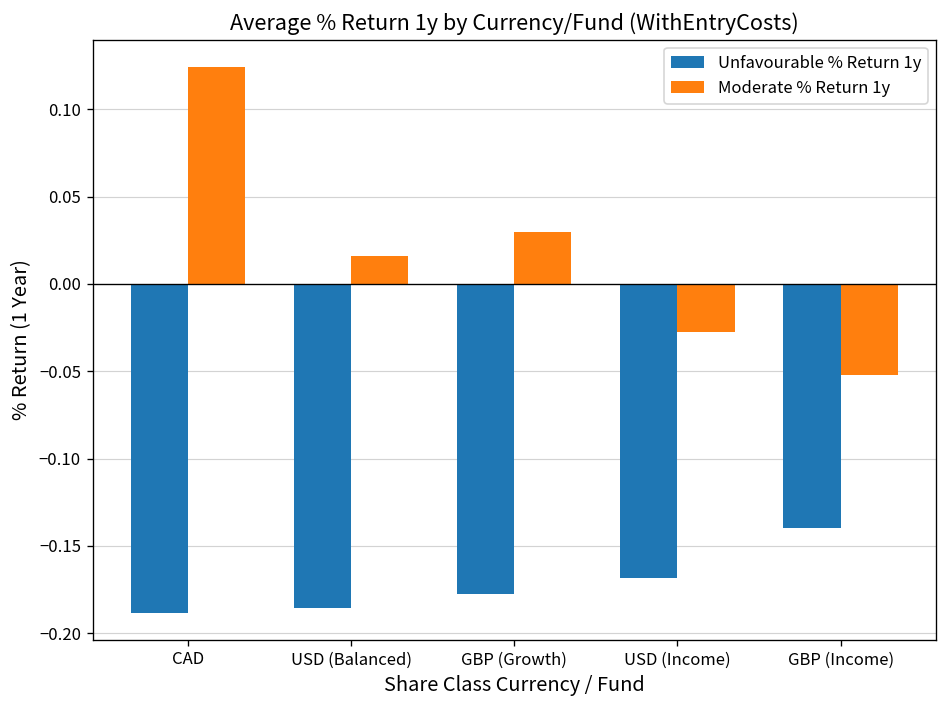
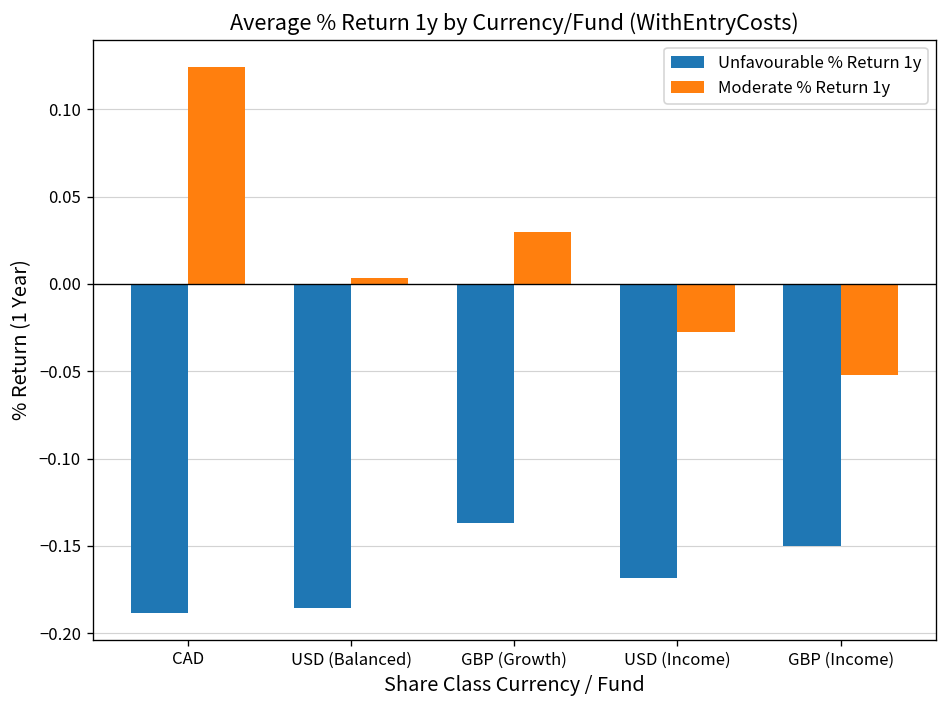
  {
    "Unfavourable % Return 1y": {
      "CAD": -0.188,
      "USD (Balanced)": -0.186,
-     "GBP (Growth)": -0.178,
+     "GBP (Growth)": -0.137,
      "USD (Income)": -0.168,
-     "GBP (Income)": -0.14
+     "GBP (Income)": -0.15
    },
    "Moderate % Return 1y": {
      "CAD": 0.124,
-     "USD (Balanced)": 0.016,
+     "USD (Balanced)": 0.003,
      "GBP (Growth)": 0.030,
      "USD (Income)": -0.028,
      "GBP (Income)": -0.052
    }
  }
